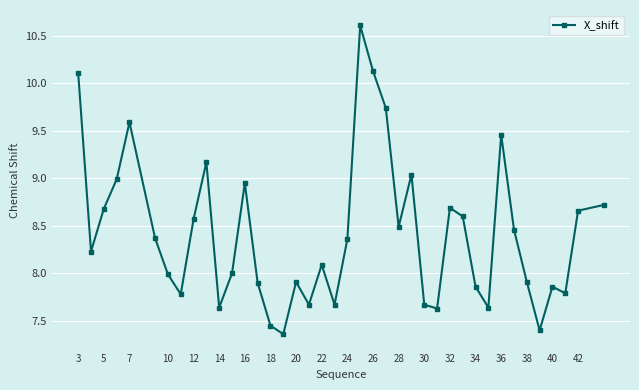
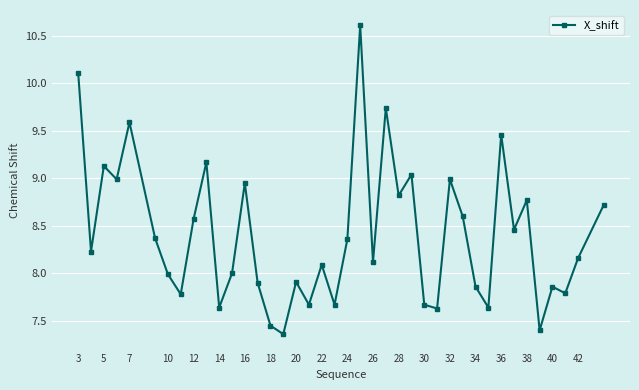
  {
    "3": 10.1,
-   "5": 8.7,
+   "5": 9.1,
    "7": 9.6,
    "10": 8.0,
    "12": 8.6,
    "14": 7.6,
    "16": 9.0,
    "18": 7.5,
    "20": 7.9,
    "22": 8.1,
    "24": 8.4,
-   "26": 10.1,
-   "28": 8.5,
+   "26": 8.1,
+   "28": 8.8,
    "30": 7.7,
-   "32": 8.7,
+   "32": 9.0,
    "34": 7.9,
    "36": 9.5,
-   "38": 7.9,
+   "38": 8.8,
    "40": 7.9,
-   "42": 8.7
+   "42": 8.2
  }
